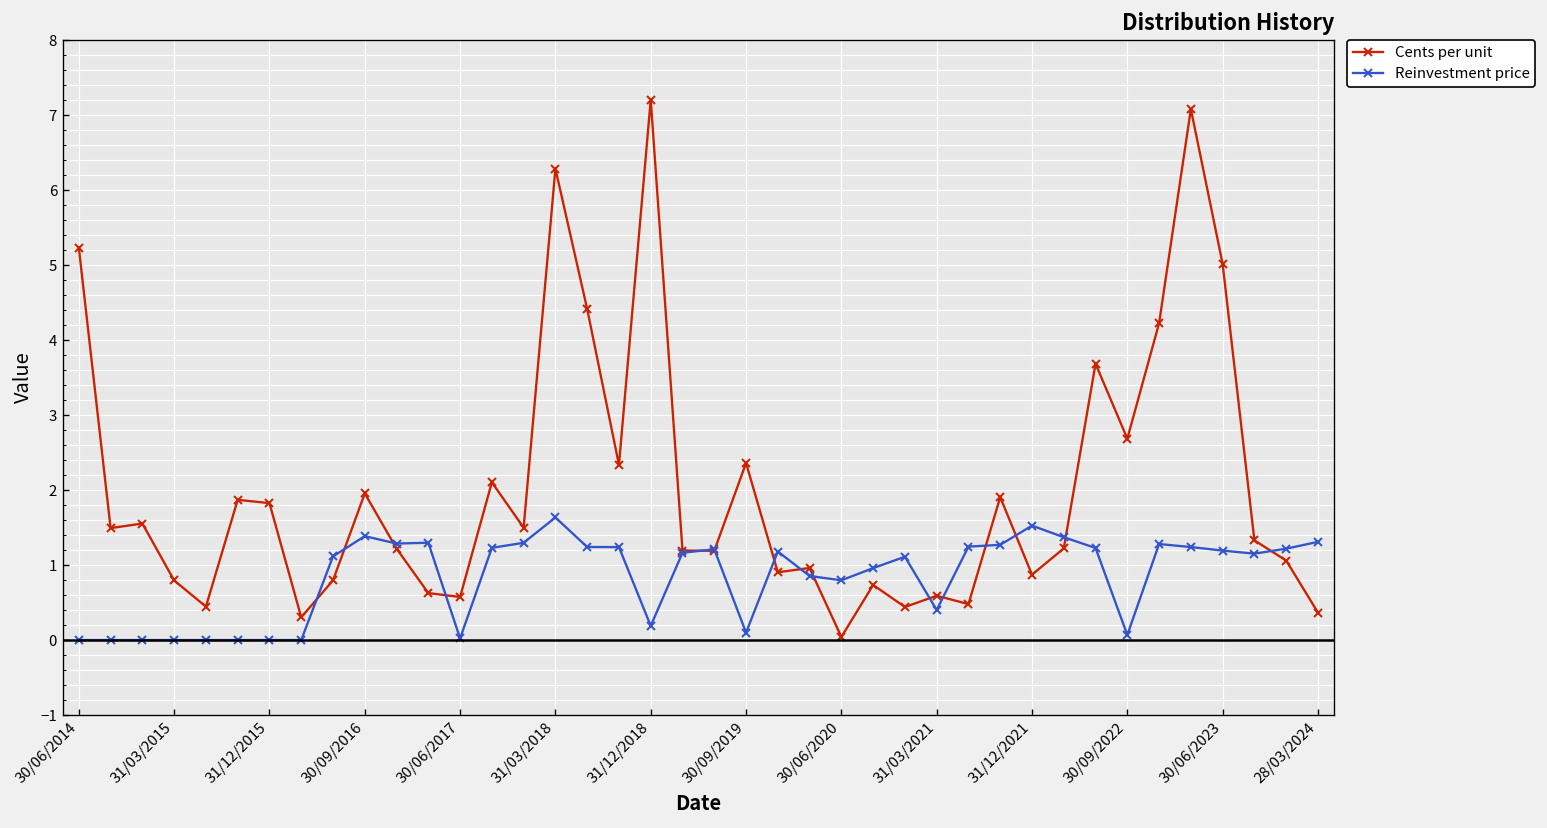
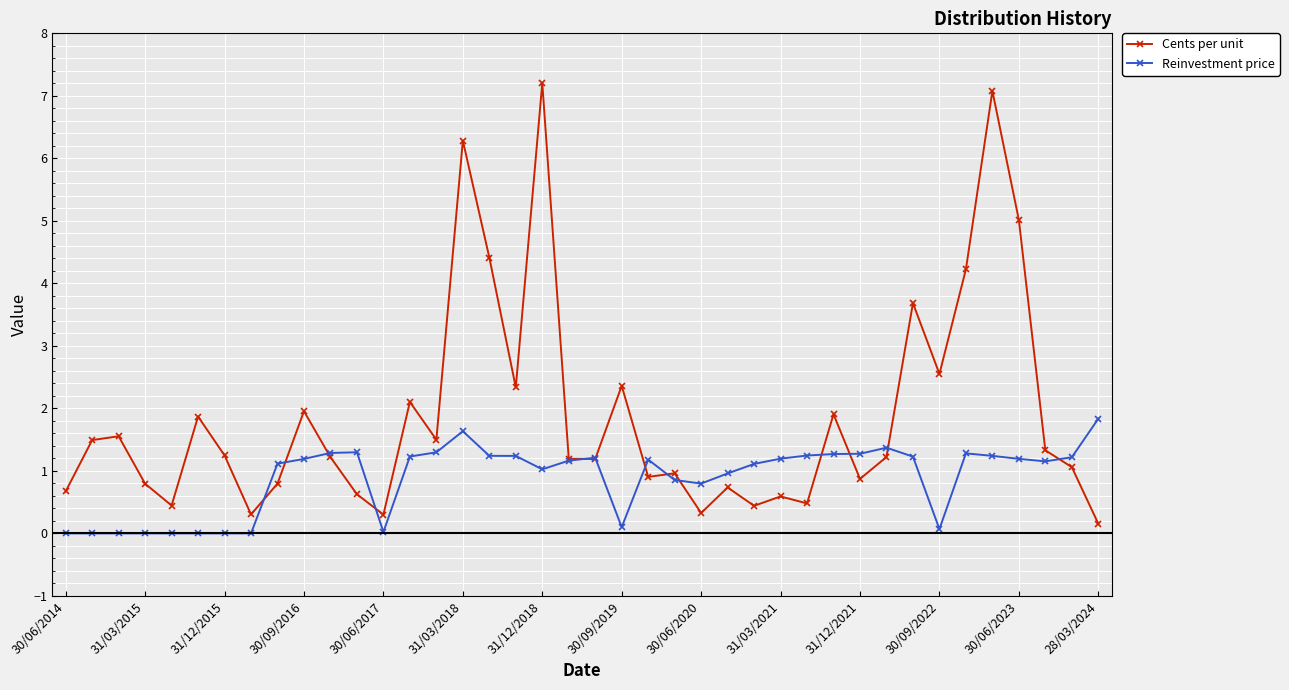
  {
    "Cents per unit": {
-     "30/06/2014": 5.2,
+     "30/06/2014": 0.7,
      "31/03/2015": 0.8,
-     "31/12/2015": 1.8,
+     "31/12/2015": 1.2,
      "30/09/2016": 2.0,
-     "30/06/2017": 0.6,
+     "30/06/2017": 0.3,
      "31/03/2018": 6.3,
      "31/12/2018": 7.2,
      "30/09/2019": 2.4,
-     "30/06/2020": 0.0,
+     "30/06/2020": 0.3,
      "31/03/2021": 0.6,
      "31/12/2021": 0.9,
-     "30/09/2022": 2.7,
+     "30/09/2022": 2.6,
      "30/06/2023": 5.0,
-     "28/03/2024": 0.4
+     "28/03/2024": 0.2
    },
    "Reinvestment price": {
      "30/06/2014": 0.0,
      "31/03/2015": 0.0,
      "31/12/2015": 0.0,
-     "30/09/2016": 1.4,
+     "30/09/2016": 1.2,
      "30/06/2017": 0.0,
      "31/03/2018": 1.6,
-     "31/12/2018": 0.2,
+     "31/12/2018": 1.0,
      "30/09/2019": 0.1,
      "30/06/2020": 0.8,
-     "31/03/2021": 0.4,
-     "31/12/2021": 1.5,
+     "31/03/2021": 1.2,
+     "31/12/2021": 1.3,
      "30/09/2022": 0.1,
      "30/06/2023": 1.2,
-     "28/03/2024": 1.3
+     "28/03/2024": 1.8
    }
  }
